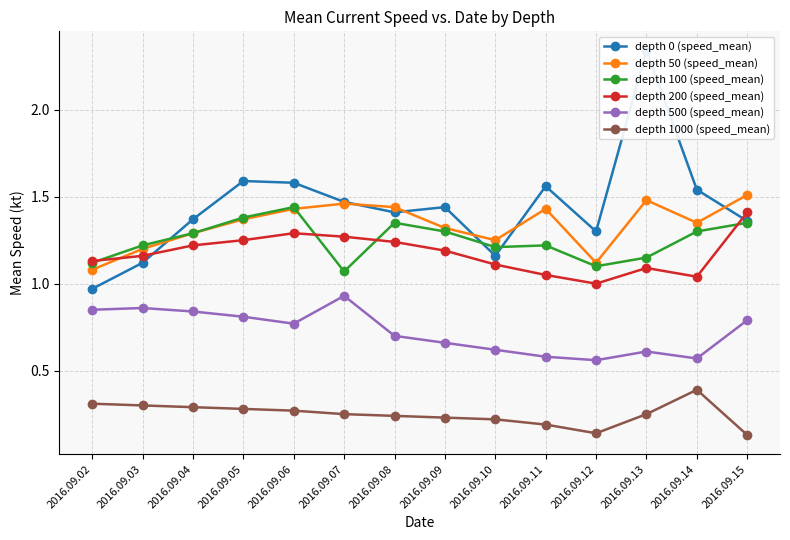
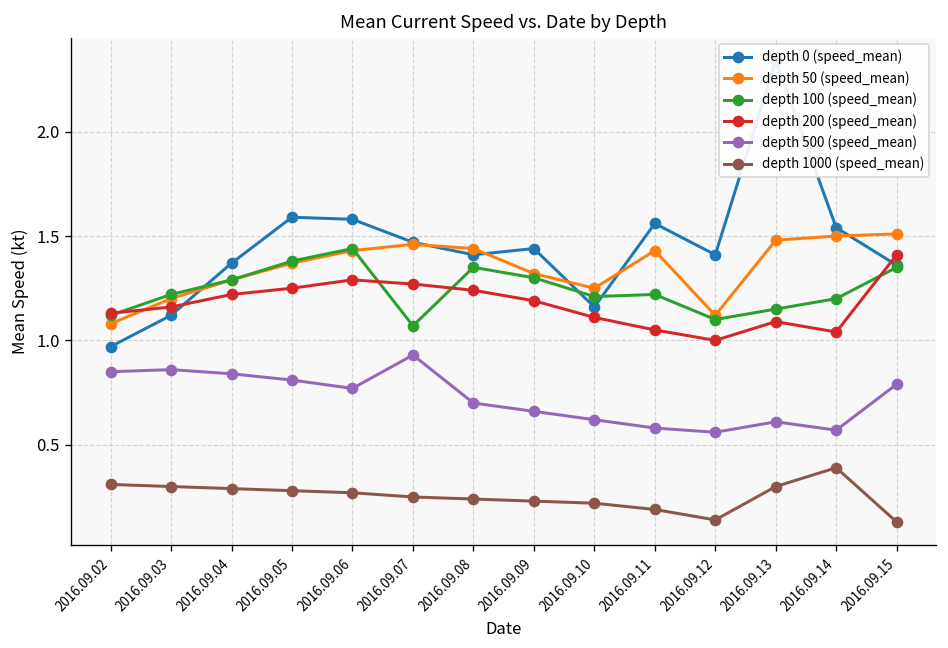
  {
    "depth 0 (speed_mean)": {
      "2016.09.02": 0.97,
      "2016.09.03": 1.12,
      "2016.09.04": 1.37,
      "2016.09.05": 1.59,
      "2016.09.06": 1.58,
      "2016.09.08": 1.41,
      "2016.09.09": 1.44,
      "2016.09.10": 1.16,
      "2016.09.11": 1.56,
-     "2016.09.12": 1.30,
+     "2016.09.12": 1.41,
      "2016.09.14": 1.54
    },
    "depth 50 (speed_mean)": {
      "2016.09.02": 1.08,
      "2016.09.03": 1.20,
      "2016.09.08": 1.44,
      "2016.09.09": 1.32,
      "2016.09.10": 1.25,
      "2016.09.11": 1.43,
      "2016.09.12": 1.12,
      "2016.09.13": 1.48,
-     "2016.09.14": 1.35,
+     "2016.09.14": 1.50,
      "2016.09.15": 1.51
    },
    "depth 100 (speed_mean)": {
      "2016.09.03": 1.22,
      "2016.09.07": 1.07,
      "2016.09.08": 1.35,
      "2016.09.09": 1.3,
      "2016.09.10": 1.2,
      "2016.09.11": 1.22,
      "2016.09.12": 1.1,
      "2016.09.13": 1.15,
-     "2016.09.14": 1.3
+     "2016.09.14": 1.2
    },
    "depth 200 (speed_mean)": {
      "2016.09.03": 1.16,
      "2016.09.04": 1.22,
      "2016.09.05": 1.25,
      "2016.09.06": 1.29,
      "2016.09.07": 1.27,
      "2016.09.08": 1.24,
      "2016.09.09": 1.19,
      "2016.09.10": 1.11,
      "2016.09.11": 1.05,
      "2016.09.12": 1.00,
      "2016.09.13": 1.09,
      "2016.09.14": 1.04,
      "2016.09.15": 1.41
    },
    "depth 500 (speed_mean)": {
      "2016.09.02": 0.85,
      "2016.09.03": 0.86,
      "2016.09.04": 0.84,
      "2016.09.05": 0.81,
      "2016.09.06": 0.77,
      "2016.09.07": 0.93,
      "2016.09.08": 0.70,
      "2016.09.09": 0.66,
      "2016.09.10": 0.62,
      "2016.09.11": 0.58,
      "2016.09.12": 0.56,
      "2016.09.13": 0.61,
      "2016.09.14": 0.57,
      "2016.09.15": 0.79
    },
    "depth 1000 (speed_mean)": {
      "2016.09.02": 0.31,
      "2016.09.03": 0.30,
      "2016.09.04": 0.29,
      "2016.09.05": 0.28,
      "2016.09.06": 0.27,
      "2016.09.07": 0.25,
      "2016.09.08": 0.24,
      "2016.09.09": 0.23,
      "2016.09.10": 0.22,
      "2016.09.11": 0.19,
      "2016.09.12": 0.14,
-     "2016.09.13": 0.25,
+     "2016.09.13": 0.30,
      "2016.09.14": 0.39,
      "2016.09.15": 0.13
    }
  }
